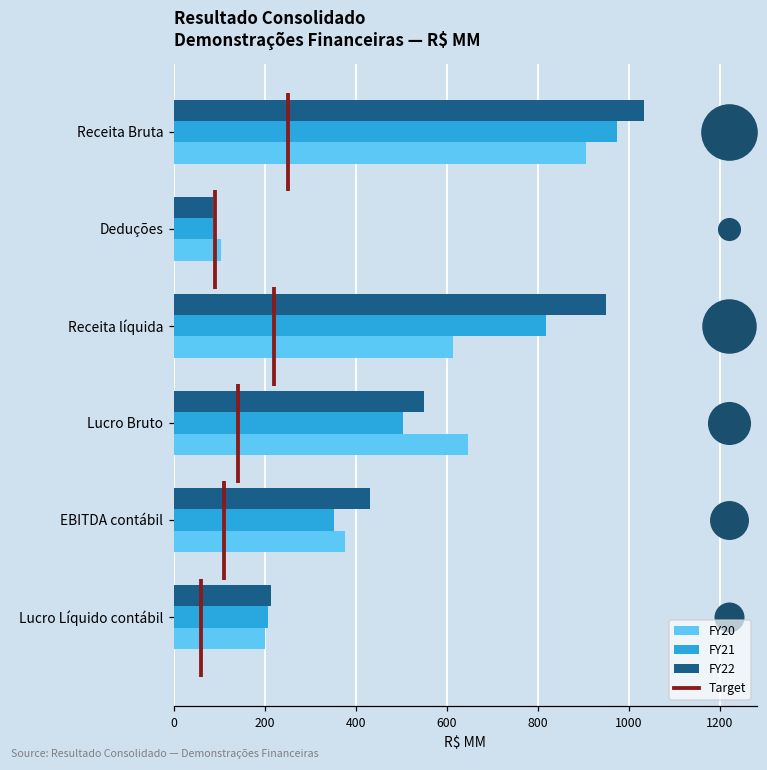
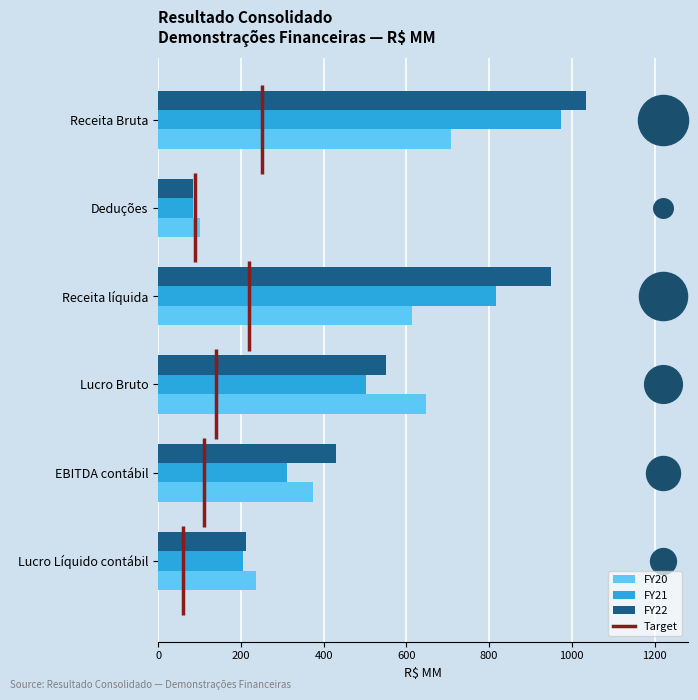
  {
    "FY20": {
-     "Receita Bruta": 910,
+     "Receita Bruta": 710,
      "Deduções": 100,
      "Receita líquida": 610,
      "Lucro Bruto": 650,
      "EBITDA contábil": 370,
-     "Lucro Líquido contábil": 200
+     "Lucro Líquido contábil": 240
    },
    "FY21": {
      "Receita Bruta": 970,
      "Deduções": 90,
      "Receita líquida": 820,
      "Lucro Bruto": 500,
-     "EBITDA contábil": 350,
+     "EBITDA contábil": 310,
      "Lucro Líquido contábil": 210
    }
  }
